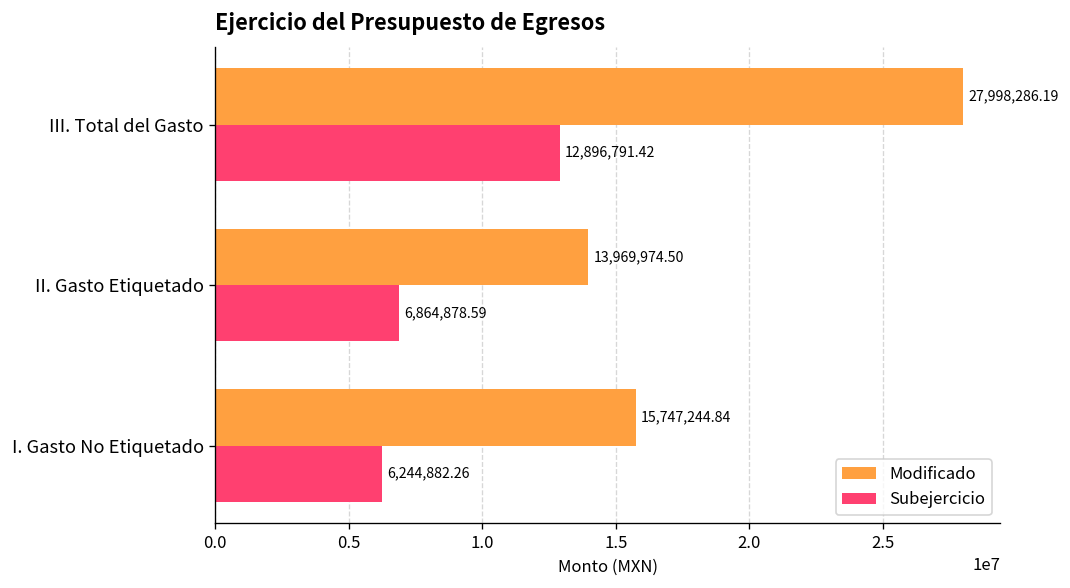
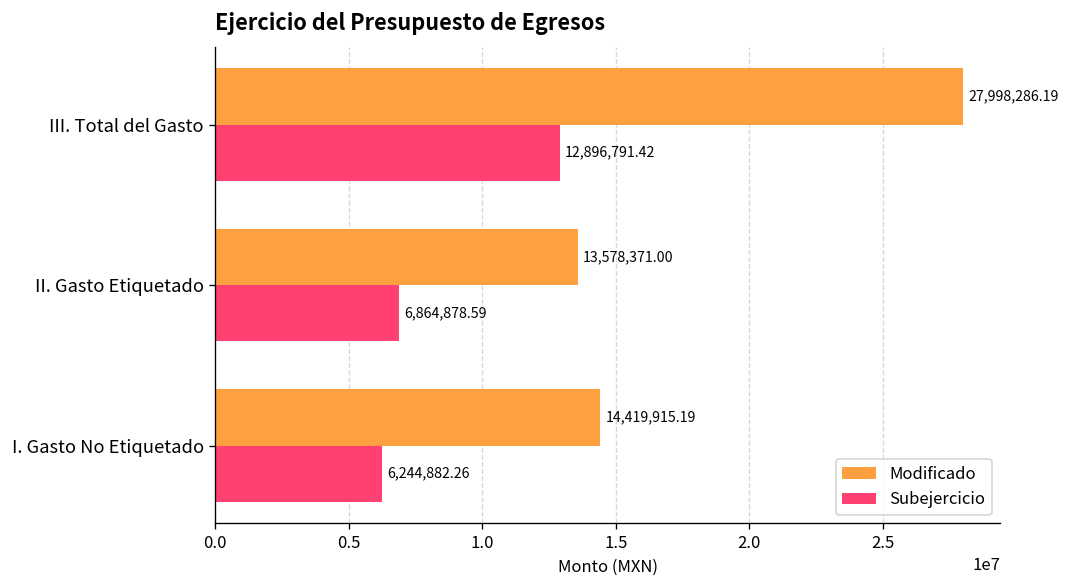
  {
    "Modificado": {
      "III. Total del Gasto": "27,998,286.19",
-     "II. Gasto Etiquetado": "13,969,974.50",
-     "I. Gasto No Etiquetado": "15,747,244.84"
+     "II. Gasto Etiquetado": "13,578,371.00",
+     "I. Gasto No Etiquetado": "14,419,915.19"
    },
    "Subejercicio": {
      "III. Total del Gasto": "12,896,791.42",
      "II. Gasto Etiquetado": "6,864,878.59",
      "I. Gasto No Etiquetado": "6,244,882.26"
    }
  }
